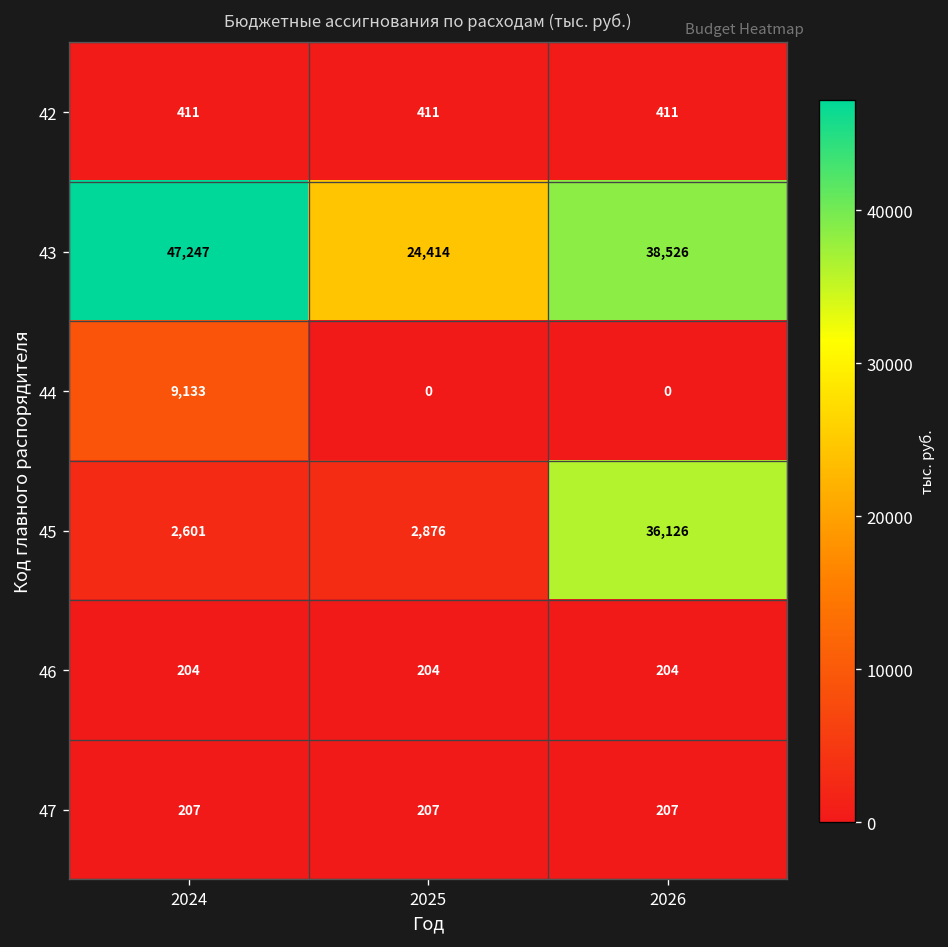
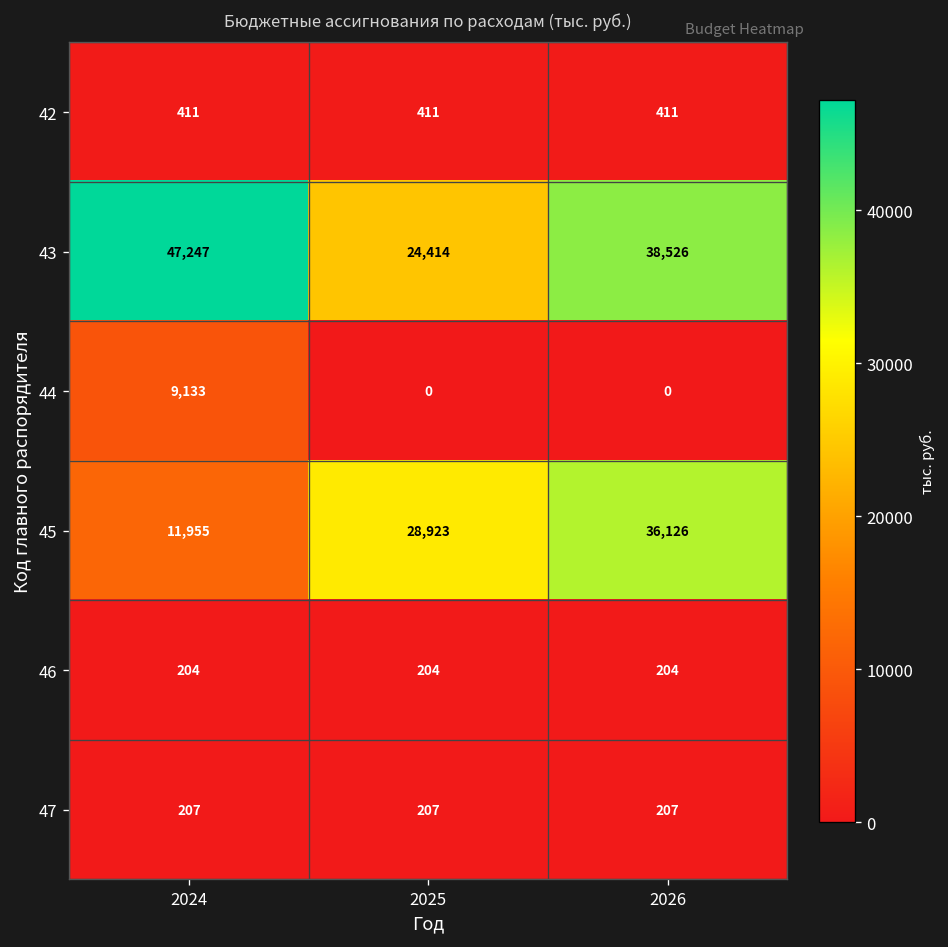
  {
    "42": {
      "2024": "411",
      "2025": "411",
      "2026": "411"
    },
    "43": {
      "2024": "47,247",
      "2025": "24,414",
      "2026": "38,526"
    },
    "44": {
      "2024": "9,133",
      "2025": "0",
      "2026": "0"
    },
    "45": {
-     "2024": "2,601",
-     "2025": "2,876",
+     "2024": "11,955",
+     "2025": "28,923",
      "2026": "36,126"
    },
    "46": {
      "2024": "204",
      "2025": "204",
      "2026": "204"
    },
    "47": {
      "2024": "207",
      "2025": "207",
      "2026": "207"
    }
  }
